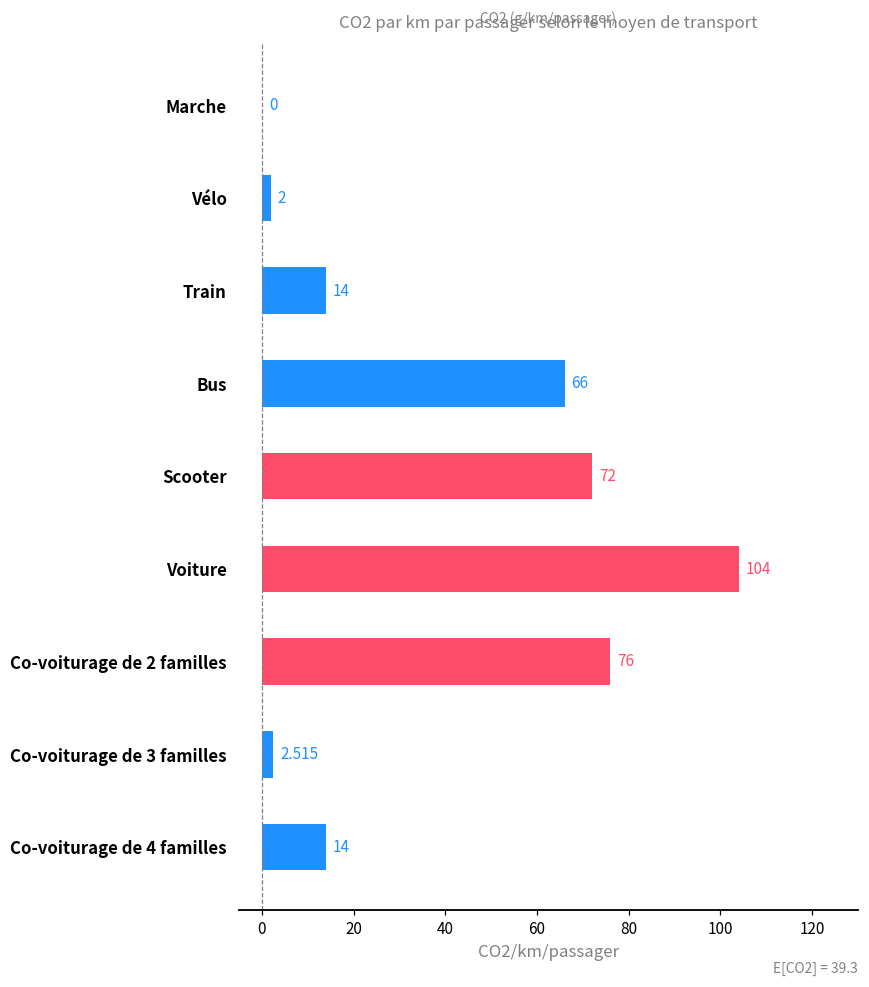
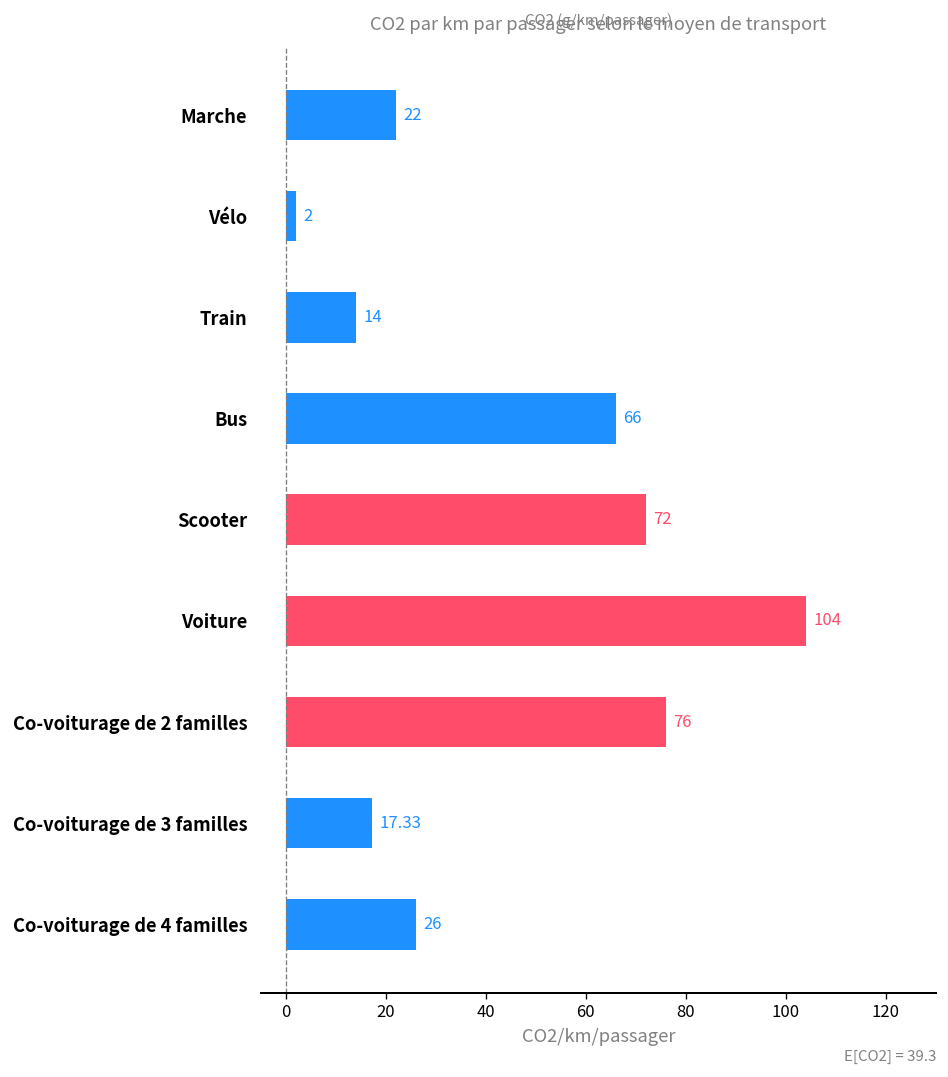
  {
-   "Marche": 0,
+   "Marche": 22,
    "Vélo": 2,
    "Train": 14,
    "Bus": 66,
    "Scooter": 72,
    "Voiture": 104,
    "Co-voiturage de 2 familles": 76,
-   "Co-voiturage de 3 familles": 2.515,
-   "Co-voiturage de 4 familles": 14
+   "Co-voiturage de 3 familles": 17.33,
+   "Co-voiturage de 4 familles": 26
  }
